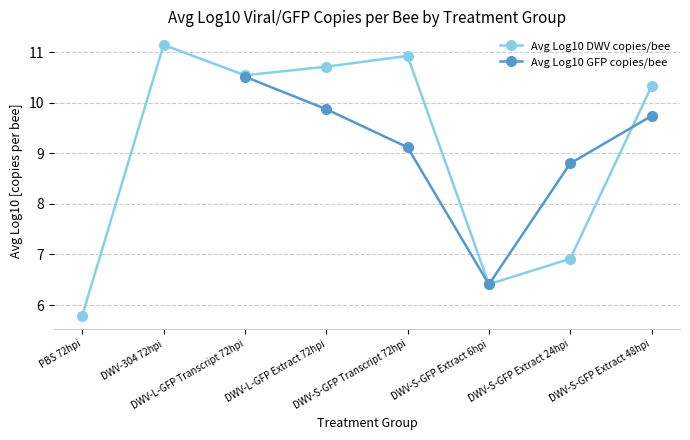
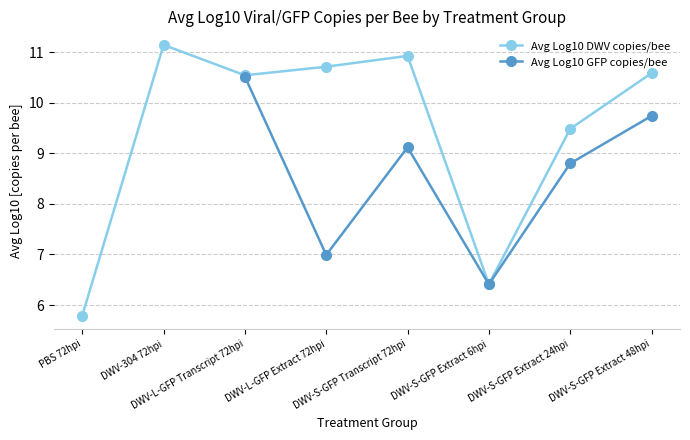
  {
    "Avg Log10 DWV copies/bee": {
      "PBS 72hpi": 5.8,
      "DWV-304 72hpi": 11.1,
      "DWV-L-GFP Extract 72hpi": 10.7,
      "DWV-S-GFP Transcript 72hpi": 10.9,
-     "DWV-S-GFP Extract 24hpi": 6.9,
-     "DWV-S-GFP Extract 48hpi": 10.3
+     "DWV-S-GFP Extract 24hpi": 9.5,
+     "DWV-S-GFP Extract 48hpi": 10.6
    },
    "Avg Log10 GFP copies/bee": {
-     "DWV-L-GFP Extract 72hpi": 9.9,
+     "DWV-L-GFP Extract 72hpi": 7.0,
      "DWV-S-GFP Transcript 72hpi": 9.1,
      "DWV-S-GFP Extract 24hpi": 8.8,
      "DWV-S-GFP Extract 48hpi": 9.7
    }
  }
